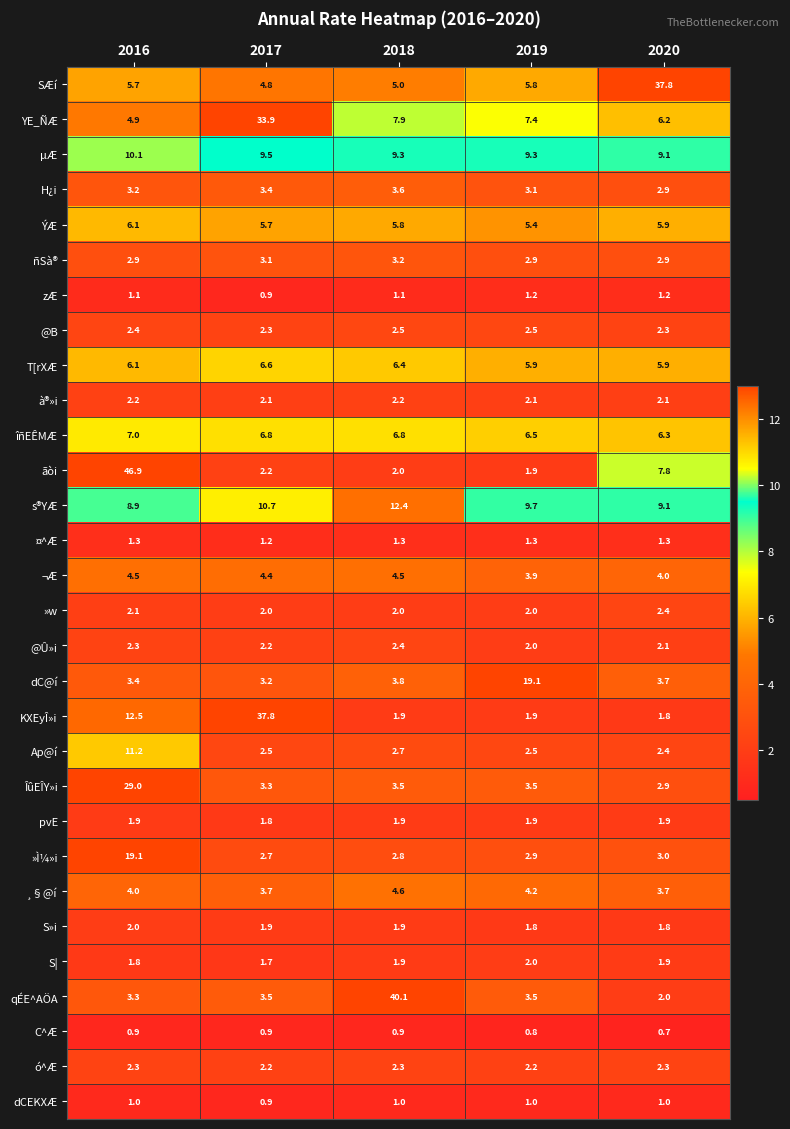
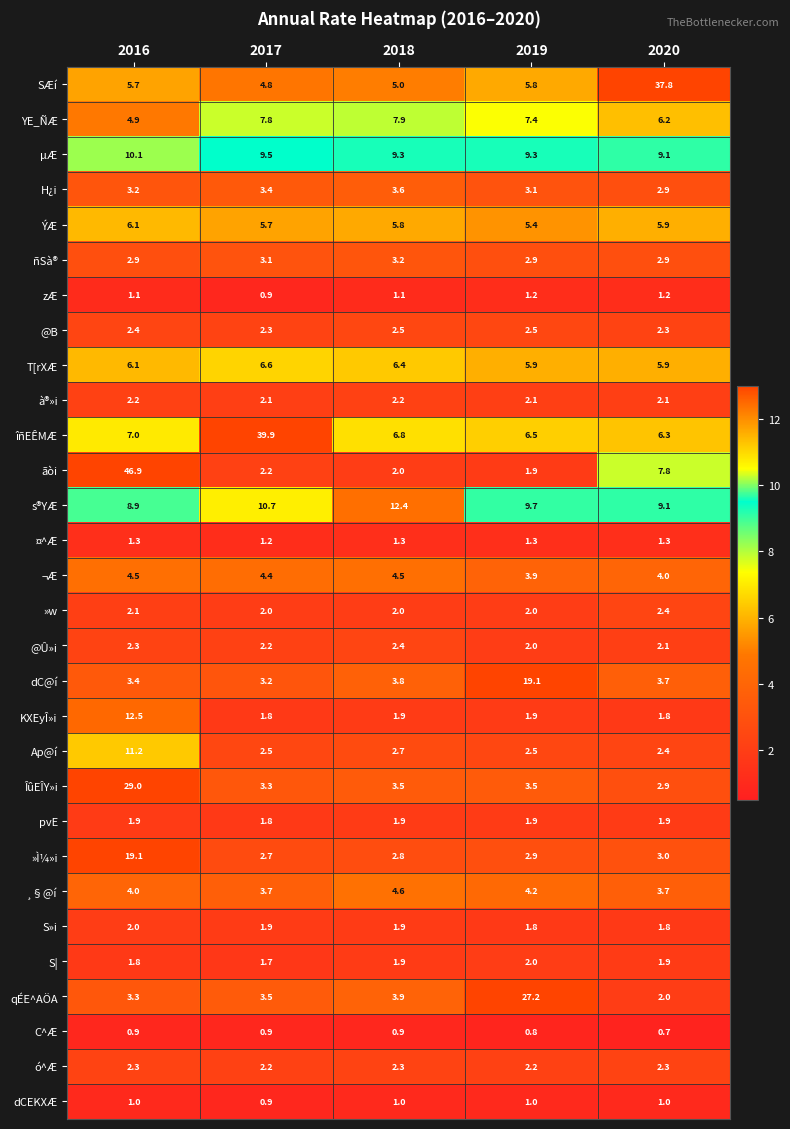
  {
    "SÆí": {
      "2016": 5.7,
      "2017": 4.8,
      "2018": 5.0,
      "2019": 5.8,
      "2020": 37.8
    },
    "YE_ÑÆ": {
      "2016": 4.9,
-     "2017": 33.9,
+     "2017": 7.8,
      "2018": 7.9,
      "2019": 7.4,
      "2020": 6.2
    },
    "µÆ": {
      "2016": 10.1,
      "2017": 9.5,
      "2018": 9.3,
      "2019": 9.3,
      "2020": 9.1
    },
    "H¿i": {
      "2016": 3.2,
      "2017": 3.4,
      "2018": 3.6,
      "2019": 3.1,
      "2020": 2.9
    },
    "ÝÆ": {
      "2016": 6.1,
      "2017": 5.7,
      "2018": 5.8,
      "2019": 5.4,
      "2020": 5.9
    },
    "ñSà®": {
      "2016": 2.9,
      "2017": 3.1,
      "2018": 3.2,
      "2019": 2.9,
      "2020": 2.9
    },
    "zÆ": {
      "2016": 1.1,
      "2017": 0.9,
      "2018": 1.1,
      "2019": 1.2,
      "2020": 1.2
    },
    "@B": {
      "2016": 2.4,
      "2017": 2.3,
      "2018": 2.5,
      "2019": 2.5,
      "2020": 2.3
    },
    "T[rXÆ": {
      "2016": 6.1,
      "2017": 6.6,
      "2018": 6.4,
      "2019": 5.9,
      "2020": 5.9
    },
    "à®»i": {
      "2016": 2.2,
      "2017": 2.1,
      "2018": 2.2,
      "2019": 2.1,
      "2020": 2.1
    },
    "îñEÊMÆ": {
      "2016": 7.0,
-     "2017": 6.8,
+     "2017": 39.9,
      "2018": 6.8,
      "2019": 6.5,
      "2020": 6.3
    },
    "ãòi": {
      "2016": 46.9,
      "2017": 2.2,
      "2018": 2.0,
      "2019": 1.9,
      "2020": 7.8
    },
    "s®YÆ": {
      "2016": 8.9,
      "2017": 10.7,
      "2018": 12.4,
      "2019": 9.7,
      "2020": 9.1
    },
    "¤^Æ": {
      "2016": 1.3,
      "2017": 1.2,
      "2018": 1.3,
      "2019": 1.3,
      "2020": 1.3
    },
    "¬Æ": {
      "2016": 4.5,
      "2017": 4.4,
      "2018": 4.5,
      "2019": 3.9,
      "2020": 4.0
    },
    "»w": {
      "2016": 2.1,
      "2017": 2.0,
      "2018": 2.0,
      "2019": 2.0,
      "2020": 2.4
    },
    "@Û»i": {
      "2016": 2.3,
      "2017": 2.2,
      "2018": 2.4,
      "2019": 2.0,
      "2020": 2.1
    },
    "dC@í": {
      "2016": 3.4,
      "2017": 3.2,
      "2018": 3.8,
      "2019": 19.1,
      "2020": 3.7
    },
    "KXEyÎ»i": {
      "2016": 12.5,
-     "2017": 37.8,
+     "2017": 1.8,
      "2018": 1.9,
      "2019": 1.9,
      "2020": 1.8
    },
    "Ap@í": {
      "2016": 11.2,
      "2017": 2.5,
      "2018": 2.7,
      "2019": 2.5,
      "2020": 2.4
    },
    "ÎûEÎY»i": {
      "2016": 29.0,
      "2017": 3.3,
      "2018": 3.5,
      "2019": 3.5,
      "2020": 2.9
    },
    "pvE": {
      "2016": 1.9,
      "2017": 1.8,
      "2018": 1.9,
      "2019": 1.9,
      "2020": 1.9
    },
    "»Ì¼»i": {
      "2016": 19.1,
      "2017": 2.7,
      "2018": 2.8,
      "2019": 2.9,
      "2020": 3.0
    },
    "¸§@í": {
      "2016": 4.0,
      "2017": 3.7,
      "2018": 4.6,
      "2019": 4.2,
      "2020": 3.7
    },
    "S»i": {
      "2016": 2.0,
      "2017": 1.9,
      "2018": 1.9,
      "2019": 1.8,
      "2020": 1.8
    },
    "S|": {
      "2016": 1.8,
      "2017": 1.7,
      "2018": 1.9,
      "2019": 2.0,
      "2020": 1.9
    },
    "qÉE^AÖA": {
      "2016": 3.3,
      "2017": 3.5,
-     "2018": 40.1,
-     "2019": 3.5,
+     "2018": 3.9,
+     "2019": 27.2,
      "2020": 2.0
    },
    "C^Æ": {
      "2016": 0.9,
      "2017": 0.9,
      "2018": 0.9,
      "2019": 0.8,
      "2020": 0.7
    },
    "ó^Æ": {
      "2016": 2.3,
      "2017": 2.2,
      "2018": 2.3,
      "2019": 2.2,
      "2020": 2.3
    },
    "dCEKXÆ": {
      "2016": 1.0,
      "2017": 0.9,
      "2018": 1.0,
      "2019": 1.0,
      "2020": 1.0
    }
  }
